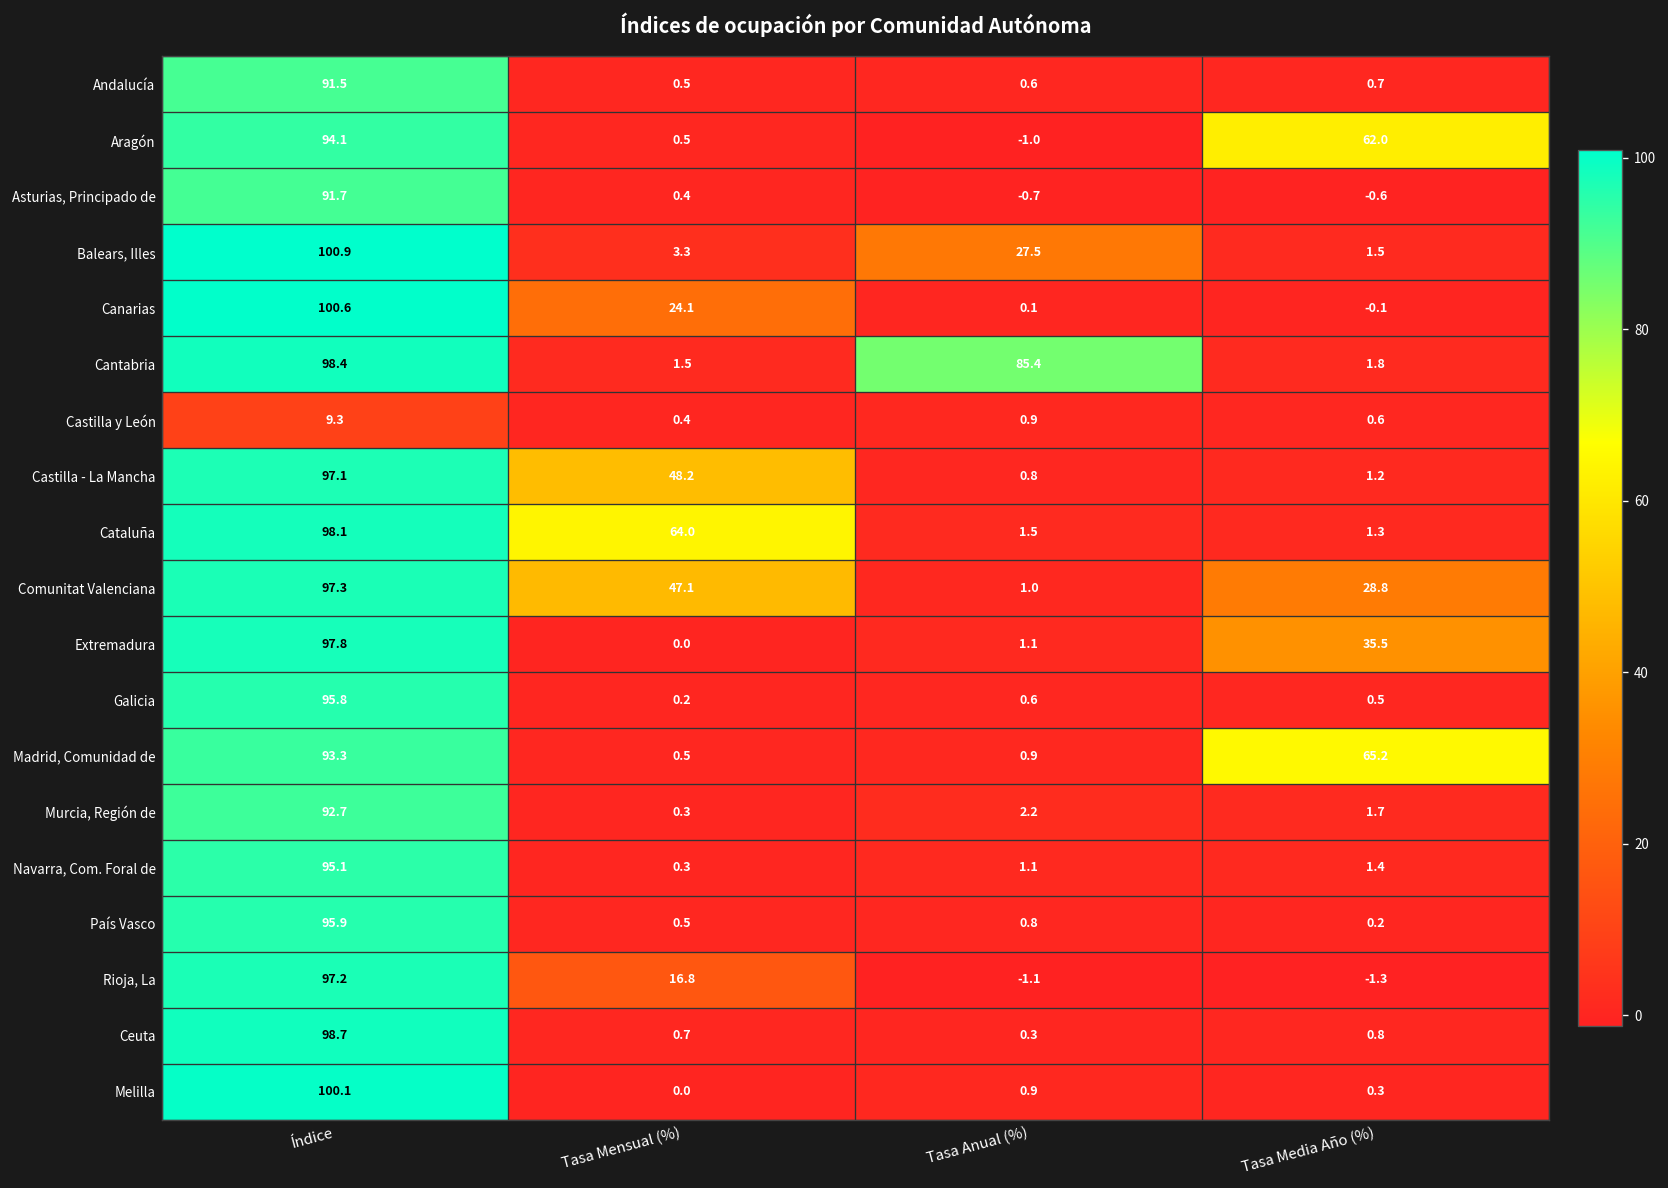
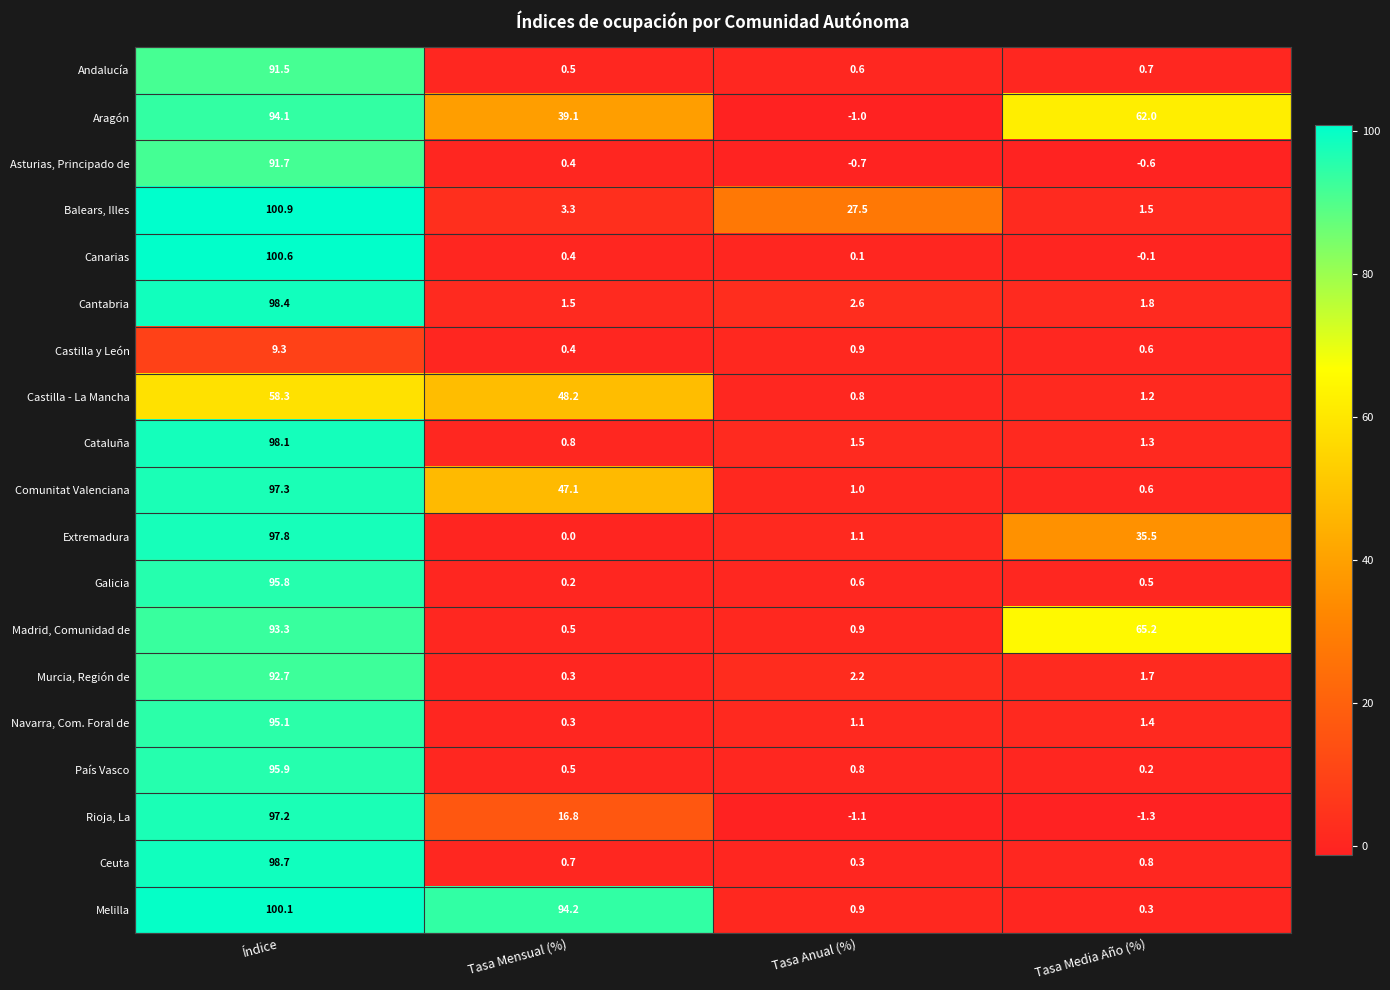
  {
    "Andalucía": {
      "Índice": 91.5,
      "Tasa Mensual (%)": 0.5,
      "Tasa Anual (%)": 0.6,
      "Tasa Media Año (%)": 0.7
    },
    "Aragón": {
      "Índice": 94.1,
-     "Tasa Mensual (%)": 0.5,
+     "Tasa Mensual (%)": 39.1,
      "Tasa Anual (%)": -1.0,
      "Tasa Media Año (%)": 62.0
    },
    "Asturias, Principado de": {
      "Índice": 91.7,
      "Tasa Mensual (%)": 0.4,
      "Tasa Anual (%)": -0.7,
      "Tasa Media Año (%)": -0.6
    },
    "Balears, Illes": {
      "Índice": 100.9,
      "Tasa Mensual (%)": 3.3,
      "Tasa Anual (%)": 27.5,
      "Tasa Media Año (%)": 1.5
    },
    "Canarias": {
      "Índice": 100.6,
-     "Tasa Mensual (%)": 24.1,
+     "Tasa Mensual (%)": 0.4,
      "Tasa Anual (%)": 0.1,
      "Tasa Media Año (%)": -0.1
    },
    "Cantabria": {
      "Índice": 98.4,
      "Tasa Mensual (%)": 1.5,
-     "Tasa Anual (%)": 85.4,
+     "Tasa Anual (%)": 2.6,
      "Tasa Media Año (%)": 1.8
    },
    "Castilla y León": {
      "Índice": 9.3,
      "Tasa Mensual (%)": 0.4,
      "Tasa Anual (%)": 0.9,
      "Tasa Media Año (%)": 0.6
    },
    "Castilla - La Mancha": {
-     "Índice": 97.1,
+     "Índice": 58.3,
      "Tasa Mensual (%)": 48.2,
      "Tasa Anual (%)": 0.8,
      "Tasa Media Año (%)": 1.2
    },
    "Cataluña": {
      "Índice": 98.1,
-     "Tasa Mensual (%)": 64.0,
+     "Tasa Mensual (%)": 0.8,
      "Tasa Anual (%)": 1.5,
      "Tasa Media Año (%)": 1.3
    },
    "Comunitat Valenciana": {
      "Índice": 97.3,
      "Tasa Mensual (%)": 47.1,
      "Tasa Anual (%)": 1.0,
-     "Tasa Media Año (%)": 28.8
+     "Tasa Media Año (%)": 0.6
    },
    "Extremadura": {
      "Índice": 97.8,
      "Tasa Mensual (%)": 0.0,
      "Tasa Anual (%)": 1.1,
      "Tasa Media Año (%)": 35.5
    },
    "Galicia": {
      "Índice": 95.8,
      "Tasa Mensual (%)": 0.2,
      "Tasa Anual (%)": 0.6,
      "Tasa Media Año (%)": 0.5
    },
    "Madrid, Comunidad de": {
      "Índice": 93.3,
      "Tasa Mensual (%)": 0.5,
      "Tasa Anual (%)": 0.9,
      "Tasa Media Año (%)": 65.2
    },
    "Murcia, Región de": {
      "Índice": 92.7,
      "Tasa Mensual (%)": 0.3,
      "Tasa Anual (%)": 2.2,
      "Tasa Media Año (%)": 1.7
    },
    "Navarra, Com. Foral de": {
      "Índice": 95.1,
      "Tasa Mensual (%)": 0.3,
      "Tasa Anual (%)": 1.1,
      "Tasa Media Año (%)": 1.4
    },
    "País Vasco": {
      "Índice": 95.9,
      "Tasa Mensual (%)": 0.5,
      "Tasa Anual (%)": 0.8,
      "Tasa Media Año (%)": 0.2
    },
    "Rioja, La": {
      "Índice": 97.2,
      "Tasa Mensual (%)": 16.8,
      "Tasa Anual (%)": -1.1,
      "Tasa Media Año (%)": -1.3
    },
    "Ceuta": {
      "Índice": 98.7,
      "Tasa Mensual (%)": 0.7,
      "Tasa Anual (%)": 0.3,
      "Tasa Media Año (%)": 0.8
    },
    "Melilla": {
      "Índice": 100.1,
-     "Tasa Mensual (%)": 0.0,
+     "Tasa Mensual (%)": 94.2,
      "Tasa Anual (%)": 0.9,
      "Tasa Media Año (%)": 0.3
    }
  }
